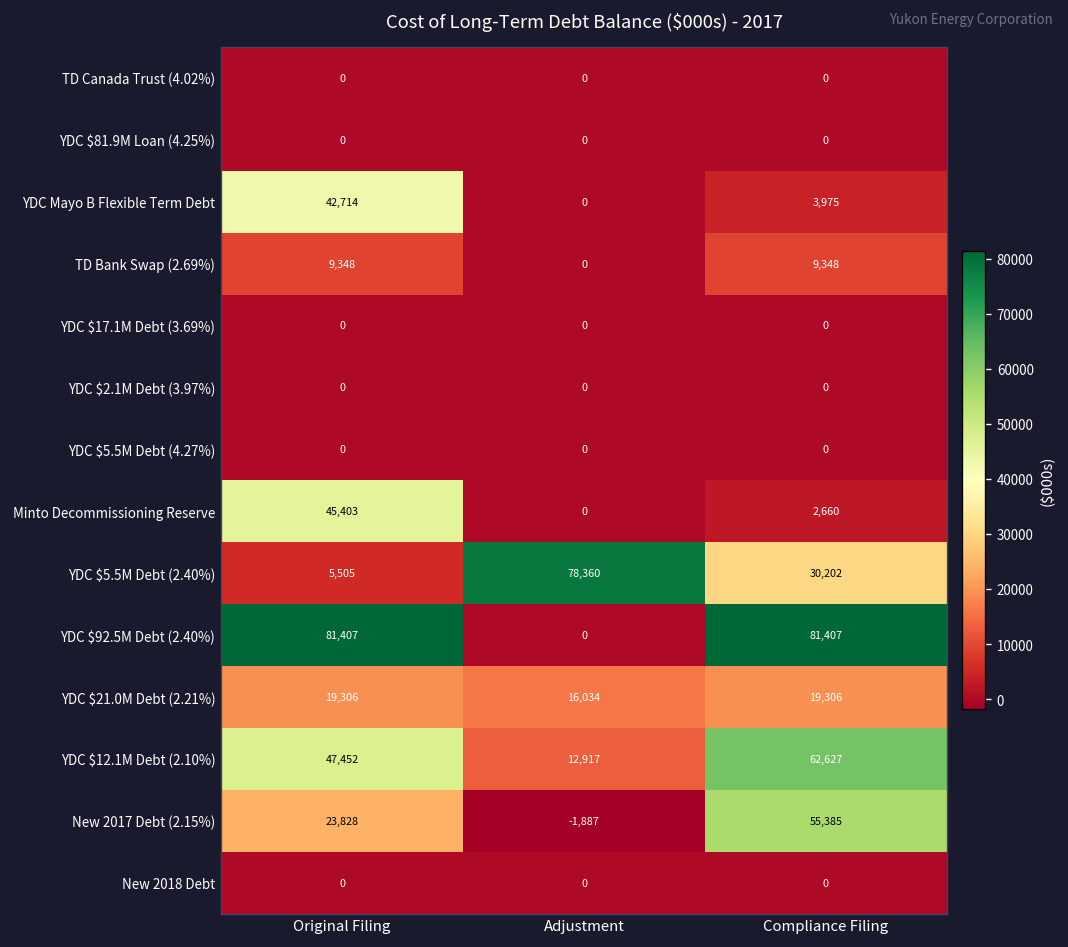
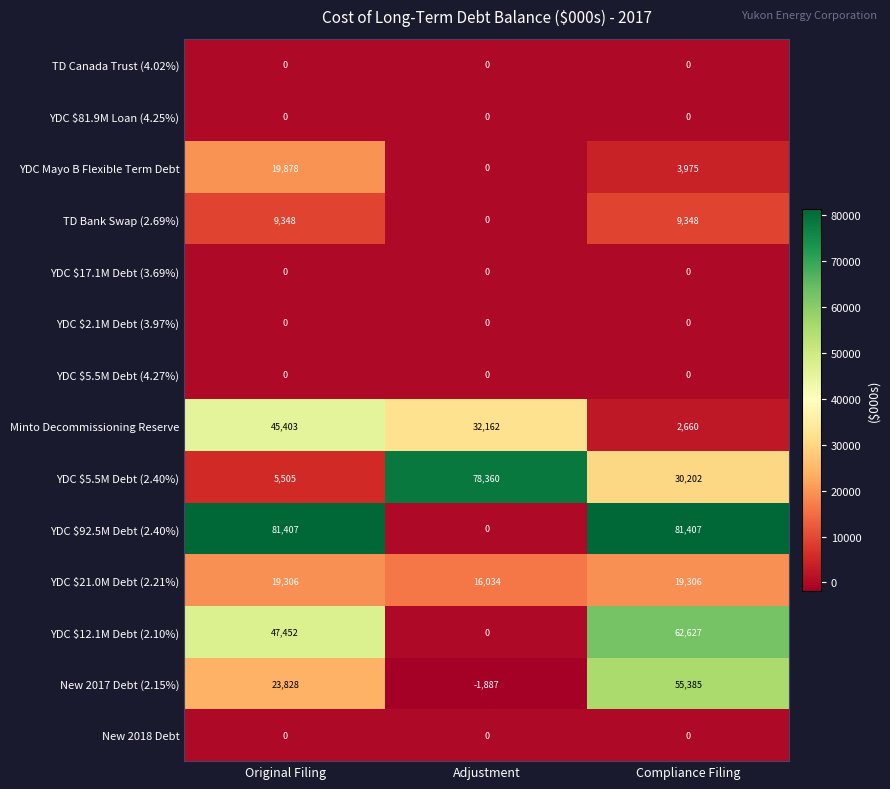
  {
    "TD Canada Trust (4.02%)": {
      "Original Filing": "0",
      "Adjustment": "0",
      "Compliance Filing": "0"
    },
    "YDC $81.9M Loan (4.25%)": {
      "Original Filing": "0",
      "Adjustment": "0",
      "Compliance Filing": "0"
    },
    "YDC Mayo B Flexible Term Debt": {
-     "Original Filing": "42,714",
+     "Original Filing": "19,878",
      "Adjustment": "0",
      "Compliance Filing": "3,975"
    },
    "TD Bank Swap (2.69%)": {
      "Original Filing": "9,348",
      "Adjustment": "0",
      "Compliance Filing": "9,348"
    },
    "YDC $17.1M Debt (3.69%)": {
      "Original Filing": "0",
      "Adjustment": "0",
      "Compliance Filing": "0"
    },
    "YDC $2.1M Debt (3.97%)": {
      "Original Filing": "0",
      "Adjustment": "0",
      "Compliance Filing": "0"
    },
    "YDC $5.5M Debt (4.27%)": {
      "Original Filing": "0",
      "Adjustment": "0",
      "Compliance Filing": "0"
    },
    "Minto Decommissioning Reserve": {
      "Original Filing": "45,403",
-     "Adjustment": "0",
+     "Adjustment": "32,162",
      "Compliance Filing": "2,660"
    },
    "YDC $5.5M Debt (2.40%)": {
      "Original Filing": "5,505",
      "Adjustment": "78,360",
      "Compliance Filing": "30,202"
    },
    "YDC $92.5M Debt (2.40%)": {
      "Original Filing": "81,407",
      "Adjustment": "0",
      "Compliance Filing": "81,407"
    },
    "YDC $21.0M Debt (2.21%)": {
      "Original Filing": "19,306",
      "Adjustment": "16,034",
      "Compliance Filing": "19,306"
    },
    "YDC $12.1M Debt (2.10%)": {
      "Original Filing": "47,452",
-     "Adjustment": "12,917",
+     "Adjustment": "0",
      "Compliance Filing": "62,627"
    },
    "New 2017 Debt (2.15%)": {
      "Original Filing": "23,828",
      "Adjustment": "-1,887",
      "Compliance Filing": "55,385"
    },
    "New 2018 Debt": {
      "Original Filing": "0",
      "Adjustment": "0",
      "Compliance Filing": "0"
    }
  }
